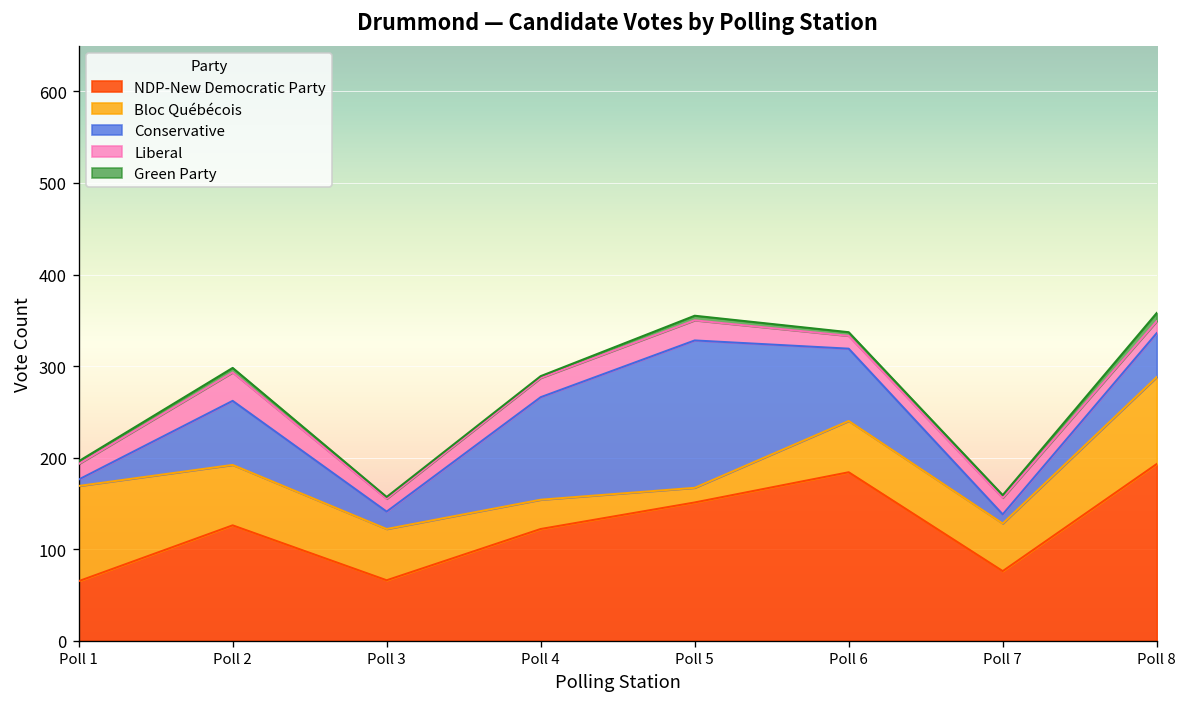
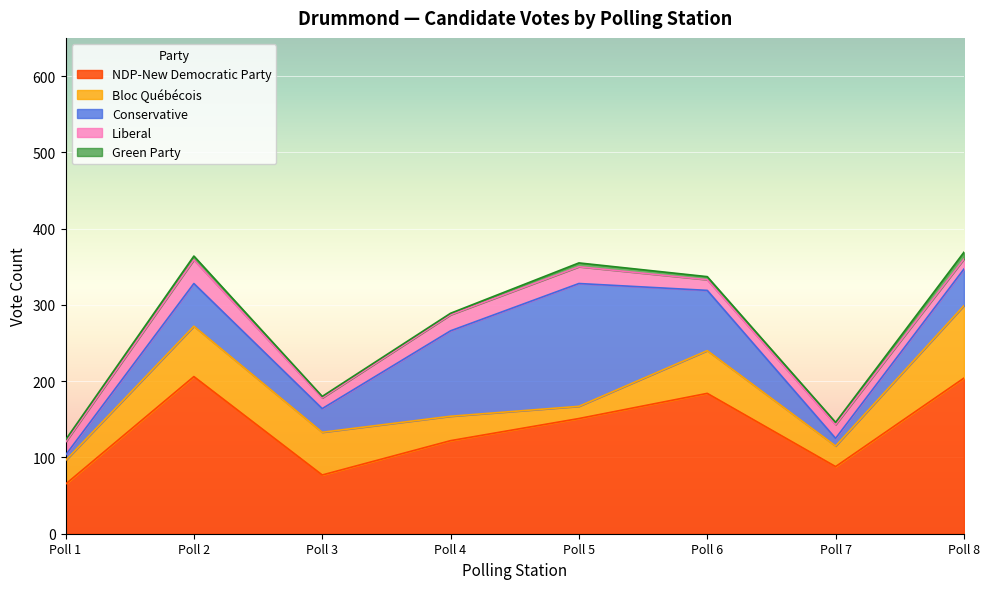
  {
    "NDP-New Democratic Party": {
      "Poll 1": 70,
-     "Poll 2": 130,
-     "Poll 3": 70,
+     "Poll 2": 210,
+     "Poll 3": 80,
      "Poll 4": 120,
      "Poll 5": 150,
      "Poll 6": 180,
-     "Poll 7": 80,
-     "Poll 8": 190
+     "Poll 7": 90,
+     "Poll 8": 200
    },
    "Bloc Québécois": {
-     "Poll 1": 100,
+     "Poll 1": 30,
      "Poll 2": 70,
      "Poll 3": 60,
      "Poll 4": 30,
      "Poll 5": 20,
      "Poll 6": 60,
-     "Poll 7": 50,
+     "Poll 7": 30,
      "Poll 8": 100
    },
    "Conservative": {
      "Poll 1": 10,
-     "Poll 2": 70,
-     "Poll 3": 20,
+     "Poll 2": 60,
+     "Poll 3": 30,
      "Poll 4": 110,
      "Poll 5": 160,
      "Poll 6": 80,
      "Poll 7": 10,
      "Poll 8": 50
    },
    "Liberal": {
      "Poll 2": 30,
      "Poll 5": 20,
      "Poll 6": 10,
      "Poll 8": 10
    },
    "Green Party": {
      "Poll 2": 10,
      "Poll 5": 10,
      "Poll 6": 0,
      "Poll 8": 10
    }
  }
